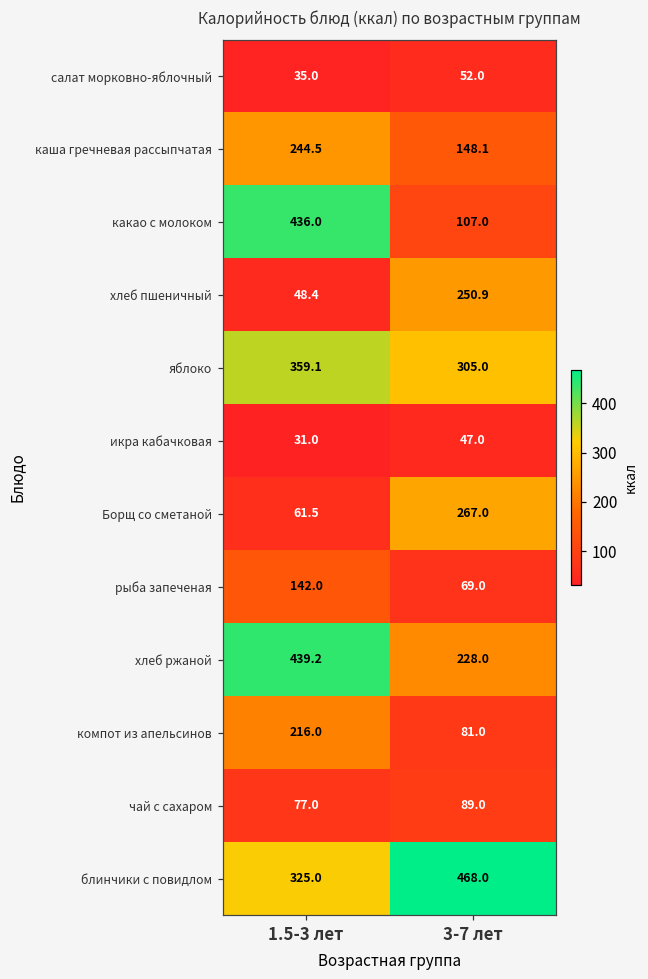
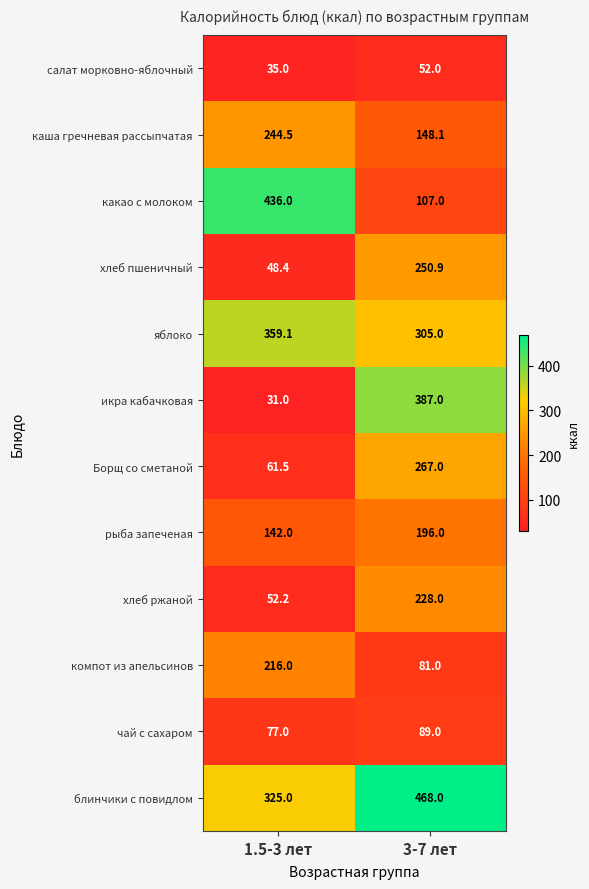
  {
    "салат морковно-яблочный": {
      "1.5-3 лет": 35.0,
      "3-7 лет": 52.0
    },
    "каша гречневая рассыпчатая": {
      "1.5-3 лет": 244.5,
      "3-7 лет": 148.1
    },
    "какао с молоком": {
      "1.5-3 лет": 436.0,
      "3-7 лет": 107.0
    },
    "хлеб пшеничный": {
      "1.5-3 лет": 48.4,
      "3-7 лет": 250.9
    },
    "яблоко": {
      "1.5-3 лет": 359.1,
      "3-7 лет": 305.0
    },
    "икра кабачковая": {
      "1.5-3 лет": 31.0,
-     "3-7 лет": 47.0
+     "3-7 лет": 387.0
    },
    "Борщ со сметаной": {
      "1.5-3 лет": 61.5,
      "3-7 лет": 267.0
    },
    "рыба запеченая": {
      "1.5-3 лет": 142.0,
-     "3-7 лет": 69.0
+     "3-7 лет": 196.0
    },
    "хлеб ржаной": {
-     "1.5-3 лет": 439.2,
+     "1.5-3 лет": 52.2,
      "3-7 лет": 228.0
    },
    "компот из апельсинов": {
      "1.5-3 лет": 216.0,
      "3-7 лет": 81.0
    },
    "чай с сахаром": {
      "1.5-3 лет": 77.0,
      "3-7 лет": 89.0
    },
    "блинчики с повидлом": {
      "1.5-3 лет": 325.0,
      "3-7 лет": 468.0
    }
  }
